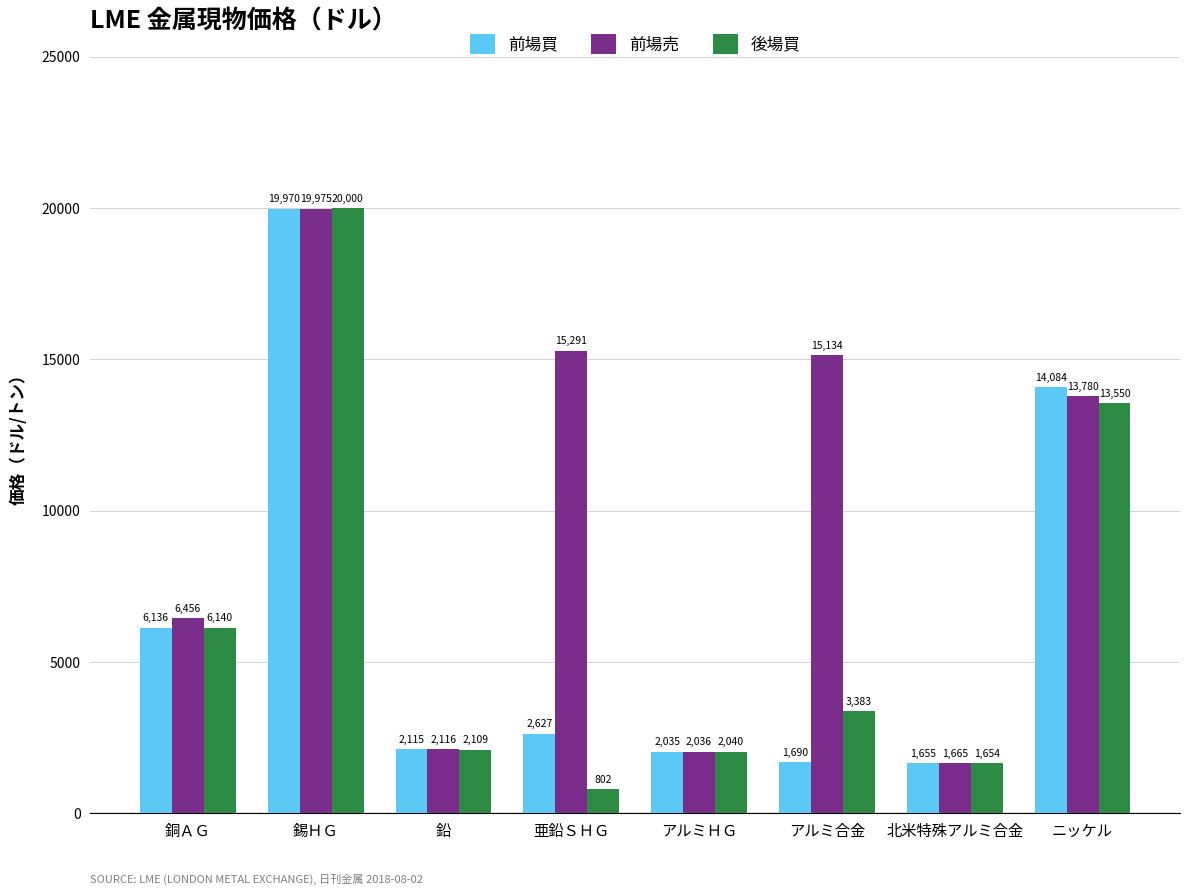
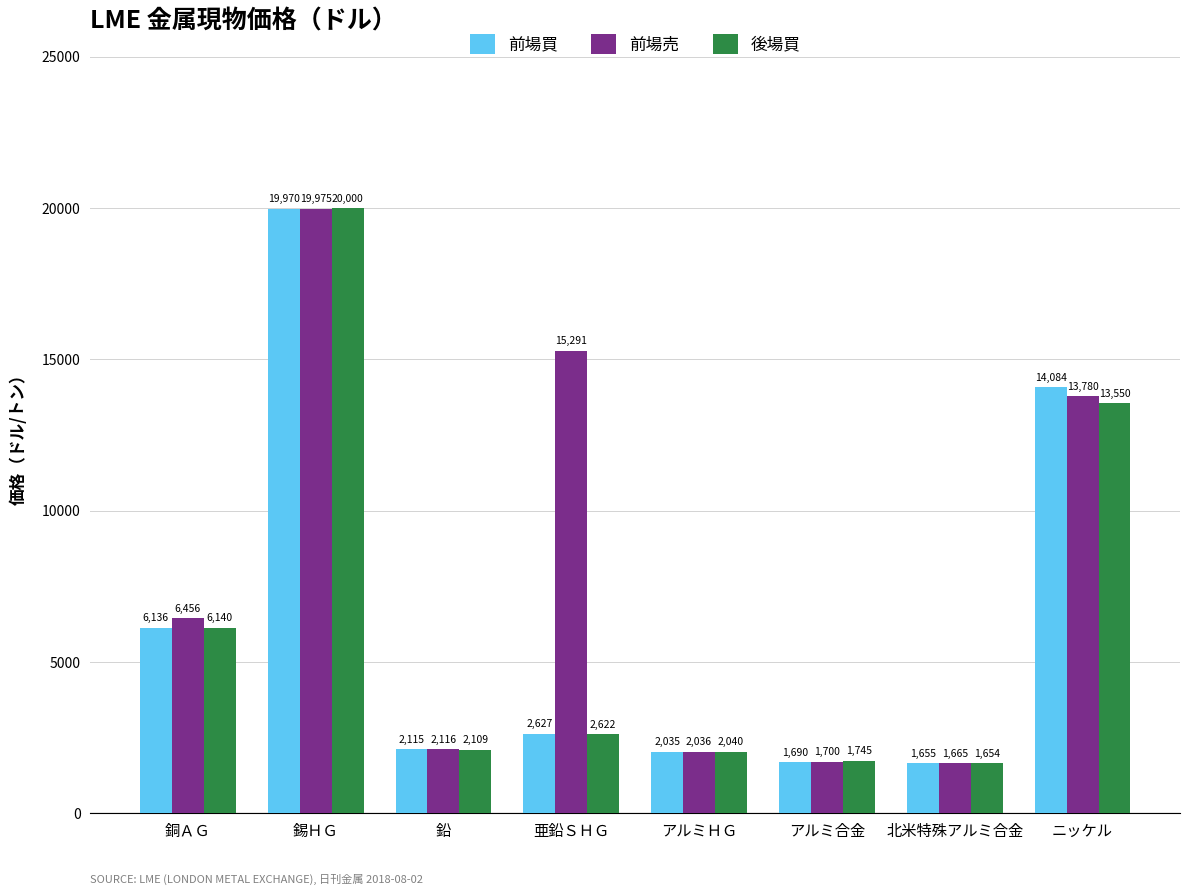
  {
    "前場買": {
      "銅ＡＧ": "6,136",
      "錫ＨＧ": "19,970",
      "鉛": "2,115",
      "亜鉛ＳＨＧ": "2,627",
      "アルミＨＧ": "2,035",
      "アルミ合金": "1,690",
      "北米特殊アルミ合金": "1,655",
      "ニッケル": "14,084"
    },
    "前場売": {
      "銅ＡＧ": "6,456",
      "錫ＨＧ": "19,975",
      "鉛": "2,116",
      "亜鉛ＳＨＧ": "15,291",
      "アルミＨＧ": "2,036",
-     "アルミ合金": "15,134",
+     "アルミ合金": "1,700",
      "北米特殊アルミ合金": "1,665",
      "ニッケル": "13,780"
    },
    "後場買": {
      "銅ＡＧ": "6,140",
      "錫ＨＧ": "20,000",
      "鉛": "2,109",
-     "亜鉛ＳＨＧ": "802",
+     "亜鉛ＳＨＧ": "2,622",
      "アルミＨＧ": "2,040",
-     "アルミ合金": "3,383",
+     "アルミ合金": "1,745",
      "北米特殊アルミ合金": "1,654",
      "ニッケル": "13,550"
    }
  }
